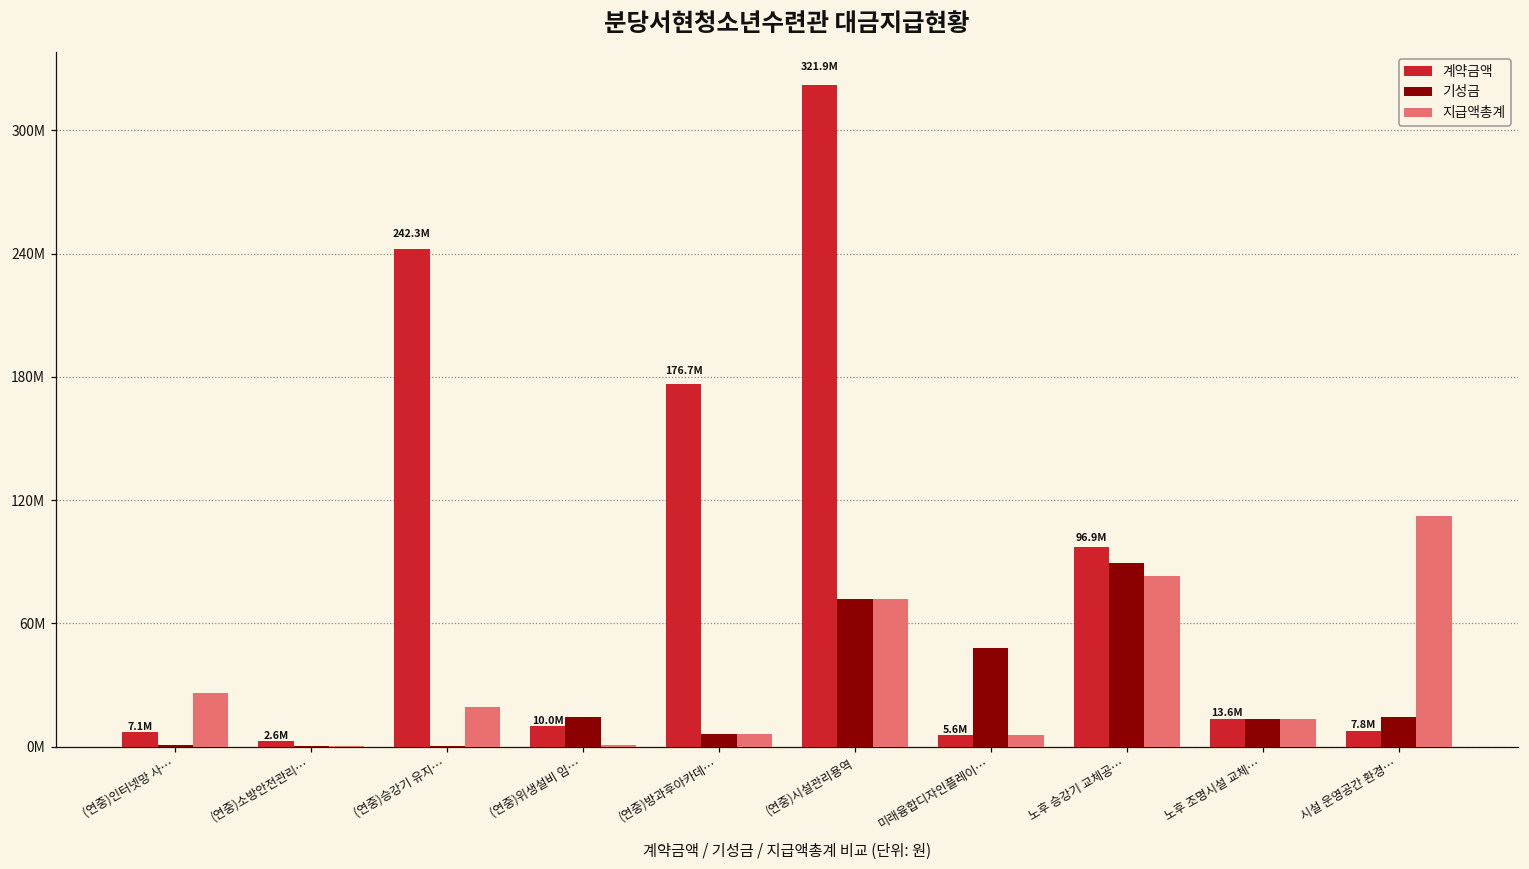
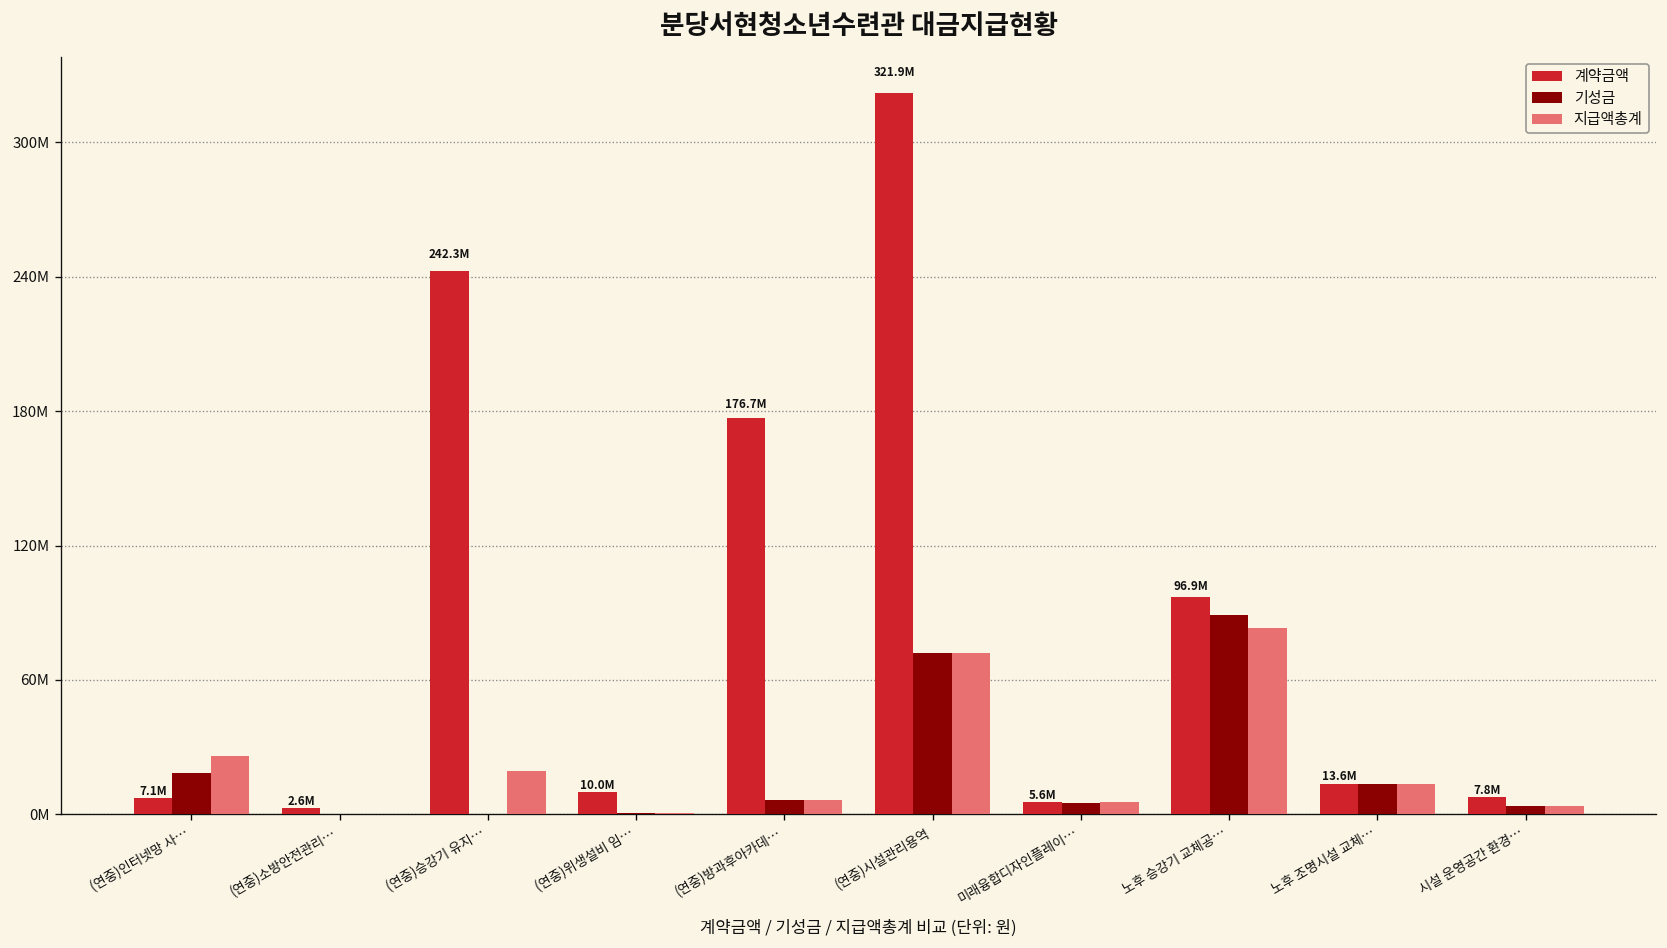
  {
    "계약금액": {
      "(연중)인터넷망 사…": "7.1M",
      "(연중)소방안전관리…": "2.6M",
      "(연중)승강기 유지…": "242.3M",
      "(연중)위생설비 임…": "10.0M",
      "(연중)방과후아카데…": "176.7M",
      "(연중)시설관리용역": "321.9M",
      "미래융합디자인플레이…": "5.6M",
      "노후 승강기 교체공…": "96.9M",
      "노후 조명시설 교체…": "13.6M",
      "시설 운영공간 환경…": "7.8M"
    },
    "기성금": {
-     "(연중)인터넷망 사…": "1000000",
-     "(연중)위생설비 임…": "14000000",
+     "(연중)인터넷망 사…": "18000000",
+     "(연중)위생설비 임…": "1000000",
      "(연중)방과후아카데…": "6000000",
      "(연중)시설관리용역": "72000000",
-     "미래융합디자인플레이…": "48000000",
+     "미래융합디자인플레이…": "5000000",
      "노후 승강기 교체공…": "89000000",
-     "시설 운영공간 환경…": "14000000"
+     "시설 운영공간 환경…": "4000000"
    },
    "지급액총계": {
      "(연중)인터넷망 사…": "26000000",
      "(연중)승강기 유지…": "19000000",
      "(연중)방과후아카데…": "6000000",
      "(연중)시설관리용역": "72000000",
      "미래융합디자인플레이…": "6000000",
      "노후 승강기 교체공…": "83000000",
      "노후 조명시설 교체…": "14000000",
-     "시설 운영공간 환경…": "112000000"
+     "시설 운영공간 환경…": "4000000"
    }
  }
